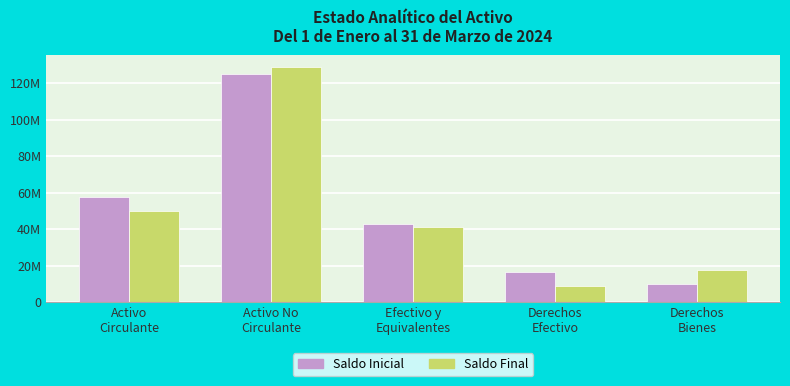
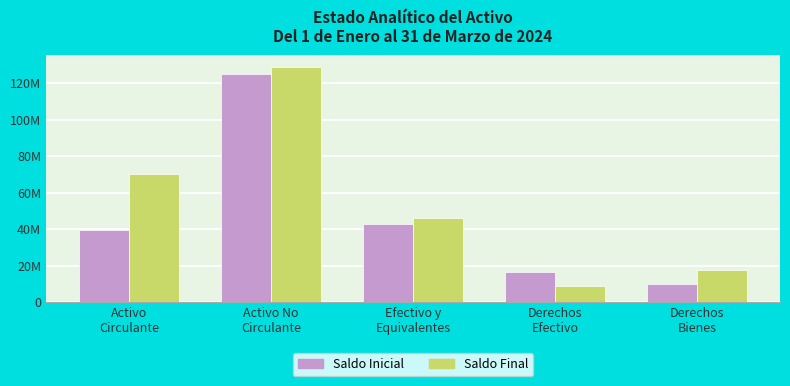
  {
    "Saldo Inicial": {
-     "Activo Circulante": 58000000,
+     "Activo Circulante": 40000000,
      "Activo No Circulante": 125000000,
      "Efectivo y Equivalentes": 43000000,
      "Derechos Efectivo": 16000000,
      "Derechos Bienes": 10000000
    },
    "Saldo Final": {
-     "Activo Circulante": 50000000,
+     "Activo Circulante": 71000000,
      "Activo No Circulante": 129000000,
-     "Efectivo y Equivalentes": 41000000,
+     "Efectivo y Equivalentes": 46000000,
      "Derechos Efectivo": 9000000,
      "Derechos Bienes": 17000000
    }
  }
